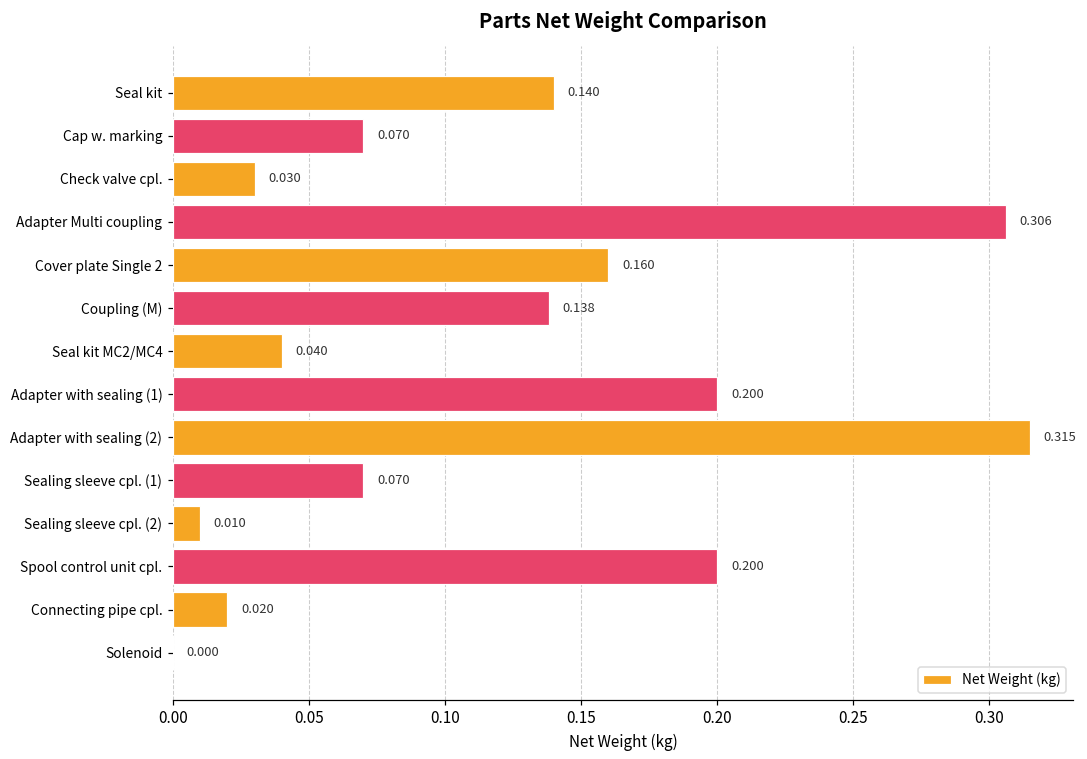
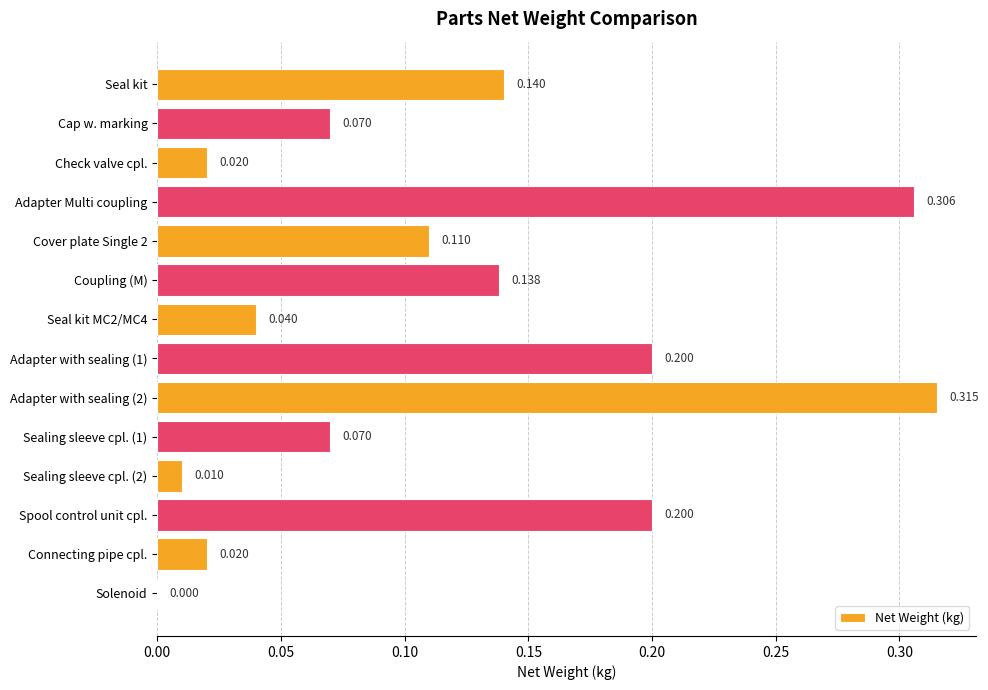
  {
    "Seal kit": 0.140,
    "Cap w. marking": 0.070,
-   "Check valve cpl.": 0.030,
+   "Check valve cpl.": 0.020,
    "Adapter Multi coupling": 0.306,
-   "Cover plate Single 2": 0.160,
+   "Cover plate Single 2": 0.110,
    "Coupling (M)": 0.138,
    "Seal kit MC2/MC4": 0.040,
    "Adapter with sealing (1)": 0.200,
    "Adapter with sealing (2)": 0.315,
    "Sealing sleeve cpl. (1)": 0.070,
    "Sealing sleeve cpl. (2)": 0.010,
    "Spool control unit cpl.": 0.200,
    "Connecting pipe cpl.": 0.020,
    "Solenoid": 0.000
  }
